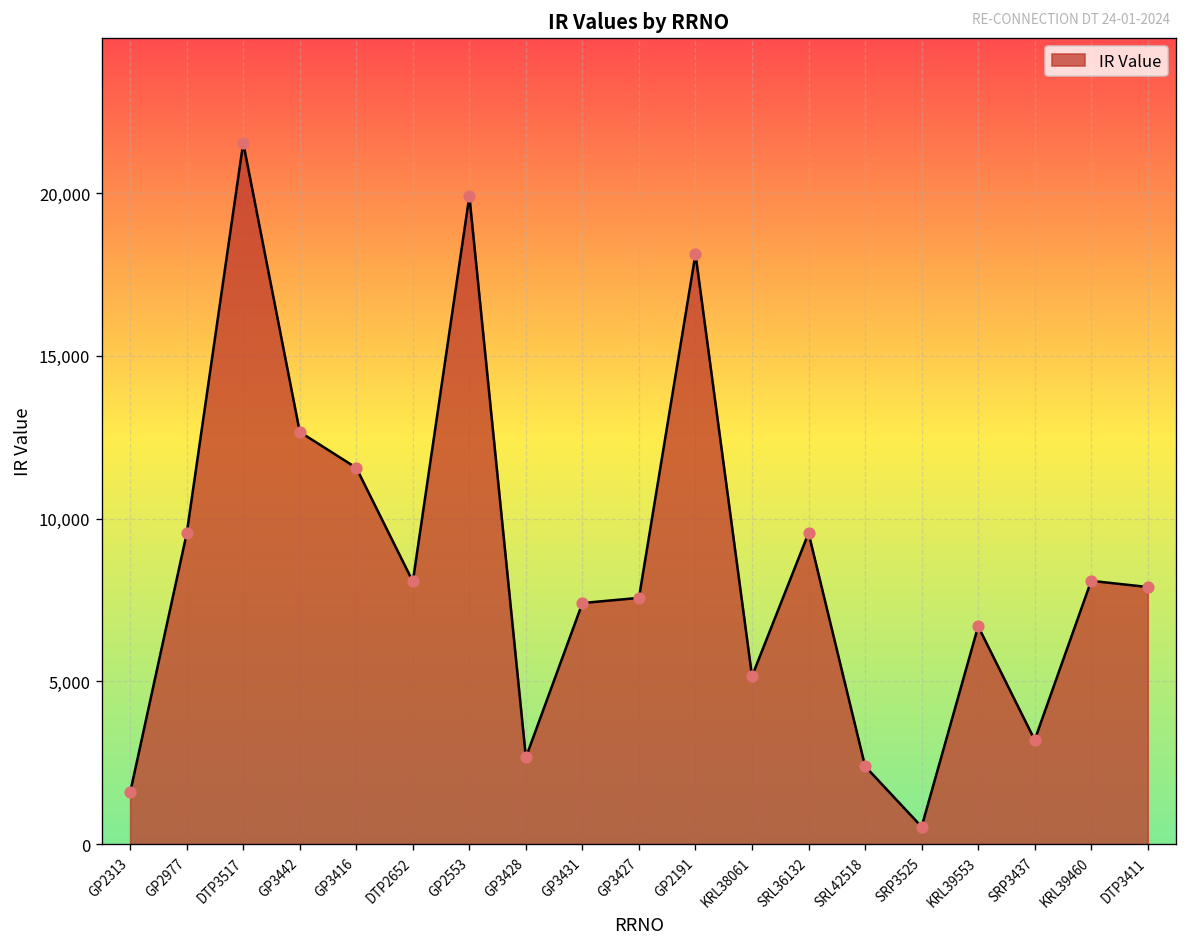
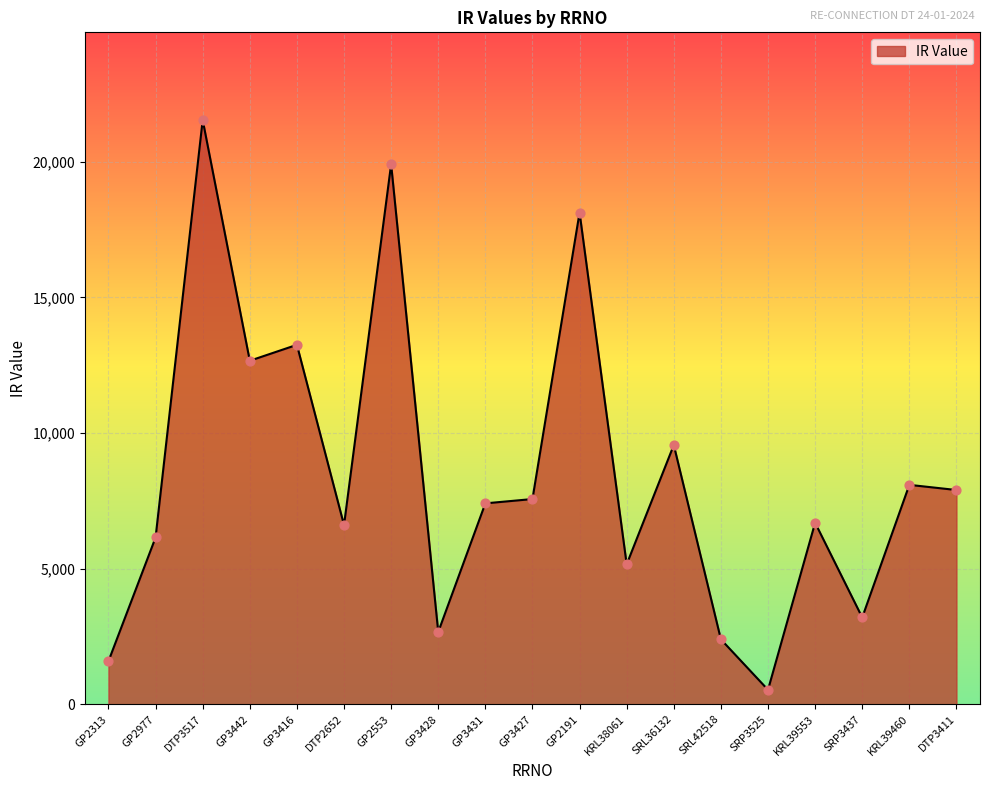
  {
    "GP2313": "1,600",
-   "GP2977": "9,500",
+   "GP2977": "6,200",
    "DTP3517": "21,500",
    "GP3442": "12,700",
-   "GP3416": "11,600",
-   "DTP2652": "8,100",
+   "GP3416": "13,300",
+   "DTP2652": "6,600",
    "GP2553": "19,900",
    "GP3428": "2,700",
    "GP3431": "7,400",
    "GP3427": "7,600",
    "GP2191": "18,100",
    "KRL38061": "5,200",
    "SRL36132": "9,600",
    "SRL42518": "2,400",
    "SRP3525": "500",
    "KRL39553": "6,700",
    "SRP3437": "3,200",
    "KRL39460": "8,100",
    "DTP3411": "7,900"
  }
